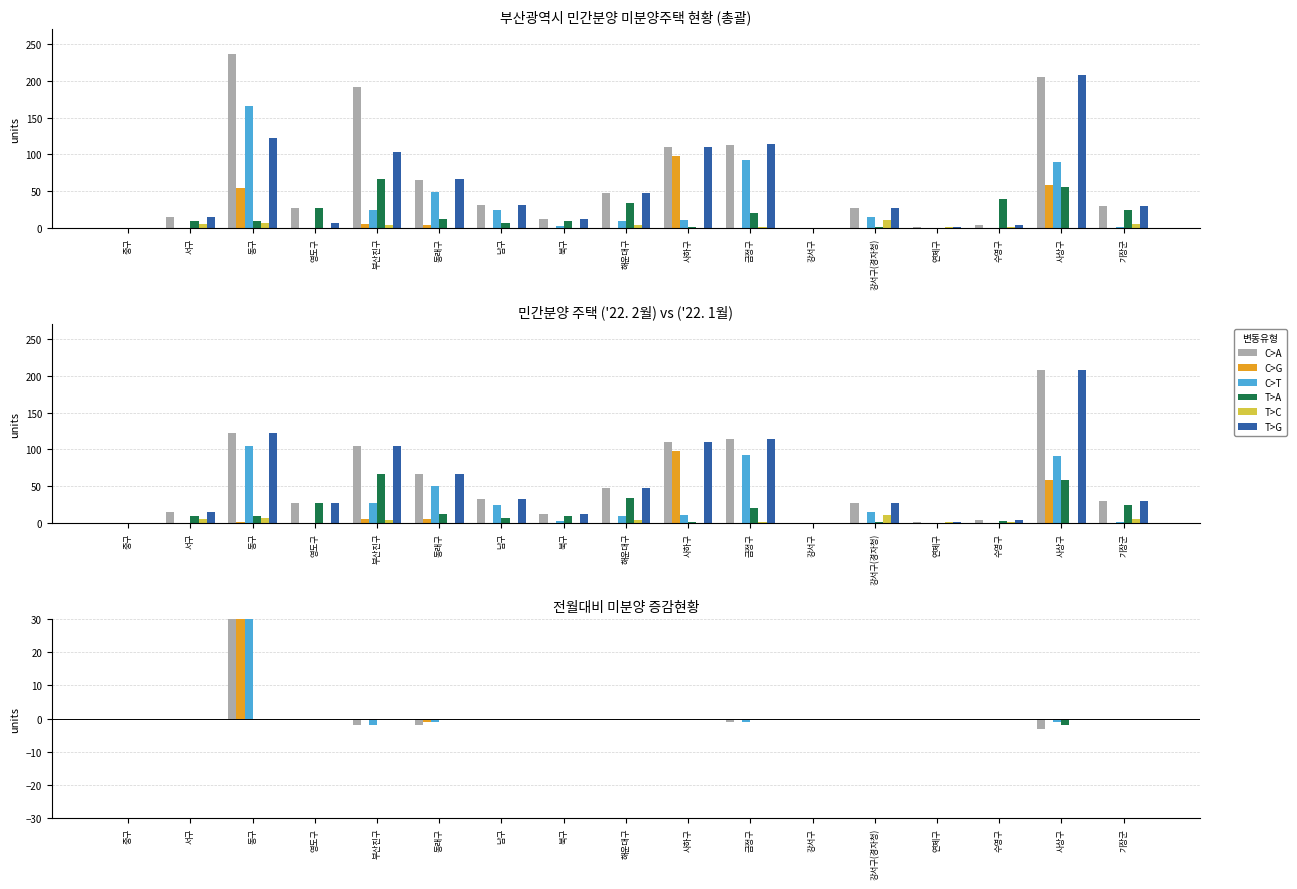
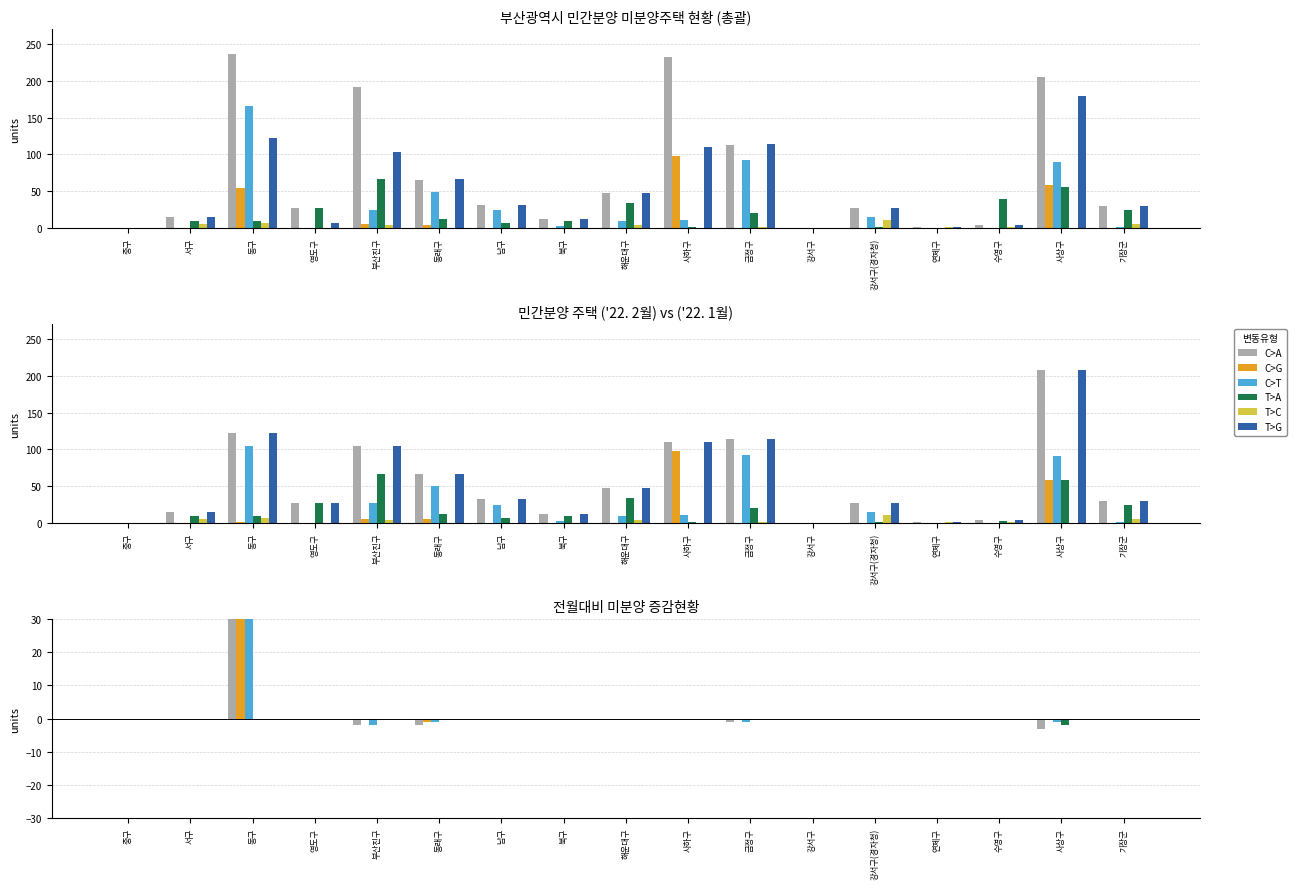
  {
    "부산광역시 민간분양 미분양주택 현황 (총괄)": {
      "C>A": {
        "중구": 0,
        "서구": 20,
        "동구": 240,
        "영도구": 30,
        "부산진구": 190,
        "동래구": 70,
        "남구": 30,
        "북구": 10,
        "해운대구": 50,
-       "사하구": 110,
+       "사하구": 230,
        "금정구": 110,
        "강서구": 0,
        "강서구(경자청)": 30,
        "수영구": 0,
        "사상구": 210,
        "기장군": 30
      },
      "C>T": {
        "중구": 0,
        "서구": 0,
        "동구": 170,
        "영도구": 0,
        "부산진구": 30,
        "동래구": 50,
        "남구": 30,
        "해운대구": 10,
        "사하구": 10,
        "금정구": 90,
        "강서구": 0,
        "강서구(경자청)": 20,
        "연제구": 0,
        "수영구": 0,
        "사상구": 90
      },
      "T>A": {
        "중구": 0,
        "서구": 10,
        "동구": 10,
        "영도구": 30,
        "부산진구": 70,
        "동래구": 10,
        "남구": 10,
        "북구": 10,
        "해운대구": 30,
        "금정구": 20,
        "강서구": 0,
        "연제구": 0,
        "수영구": 40,
        "사상구": 60,
        "기장군": 20
      },
      "T>G": {
        "중구": 0,
        "서구": 20,
        "동구": 120,
        "영도구": 10,
        "부산진구": 100,
        "동래구": 70,
        "남구": 30,
        "북구": 10,
        "해운대구": 50,
        "사하구": 110,
        "금정구": 110,
        "강서구": 0,
        "강서구(경자청)": 30,
        "수영구": 0,
-       "사상구": 210,
+       "사상구": 180,
        "기장군": 30
      }
    },
    "민간분양 주택 ('22. 2월) vs ('22. 1월)": {
      "C>A": {
        "중구": 0,
        "서구": 20,
        "동구": 120,
        "영도구": 30,
        "부산진구": 100,
        "동래구": 70,
        "남구": 30,
        "북구": 10,
        "해운대구": 50,
        "사하구": 110,
        "금정구": 110,
        "강서구": 0,
        "강서구(경자청)": 30,
        "수영구": 0,
        "사상구": 210,
        "기장군": 30
      },
      "C>T": {
        "중구": 0,
        "서구": 0,
        "동구": 100,
        "영도구": 0,
        "부산진구": 30,
        "동래구": 50,
        "남구": 30,
        "해운대구": 10,
        "사하구": 10,
        "금정구": 90,
        "강서구": 0,
        "강서구(경자청)": 20,
        "연제구": 0,
        "수영구": 0,
        "사상구": 90
      },
      "T>A": {
        "중구": 0,
        "서구": 10,
        "동구": 10,
        "영도구": 30,
        "부산진구": 70,
        "동래구": 10,
        "남구": 10,
        "북구": 10,
        "해운대구": 30,
        "금정구": 20,
        "강서구": 0,
        "연제구": 0,
        "사상구": 60,
        "기장군": 20
      },
      "T>G": {
        "중구": 0,
        "서구": 20,
        "동구": 120,
        "영도구": 30,
        "부산진구": 100,
        "동래구": 70,
        "남구": 30,
        "북구": 10,
        "해운대구": 50,
        "사하구": 110,
        "금정구": 110,
        "강서구": 0,
        "강서구(경자청)": 30,
        "수영구": 0,
        "사상구": 210,
        "기장군": 30
      }
    },
    "전월대비 미분양 증감현황": {
      "C>A": {
        "중구": 0,
        "서구": 0,
        "영도구": 0,
        "부산진구": -2,
        "동래구": -2,
        "남구": 0,
        "북구": 0,
        "해운대구": 0,
        "사하구": 0,
        "금정구": -1,
        "강서구": 0,
        "강서구(경자청)": 0,
        "연제구": 0,
        "수영구": 0,
        "사상구": -3,
        "기장군": 0
      },
      "C>T": {
        "중구": 0,
        "서구": 0,
        "영도구": 0,
        "부산진구": -2,
        "동래구": -1,
        "남구": 0,
        "북구": 0,
        "해운대구": 0,
        "사하구": 0,
        "금정구": -1,
        "강서구": 0,
        "강서구(경자청)": 0,
        "연제구": 0,
        "수영구": 0,
        "사상구": -1,
        "기장군": 0
      },
      "T>A": {
        "중구": 0,
        "서구": 0,
        "동구": 0,
        "영도구": 0,
        "부산진구": 0,
        "동래구": 0,
        "남구": 0,
        "북구": 0,
        "해운대구": 0,
        "사하구": 0,
        "금정구": 0,
        "강서구": 0,
        "강서구(경자청)": 0,
        "연제구": 0,
        "수영구": 0,
        "사상구": -2,
        "기장군": 0
      },
      "T>G": {
        "중구": 0,
        "서구": 0,
        "동구": 0,
        "영도구": 0,
        "부산진구": 0,
        "동래구": 0,
        "남구": 0,
        "북구": 0,
        "해운대구": 0,
        "사하구": 0,
        "금정구": 0,
        "강서구": 0,
        "강서구(경자청)": 0,
        "연제구": 0,
        "수영구": 0,
        "사상구": 0,
        "기장군": 0
      }
    }
  }
